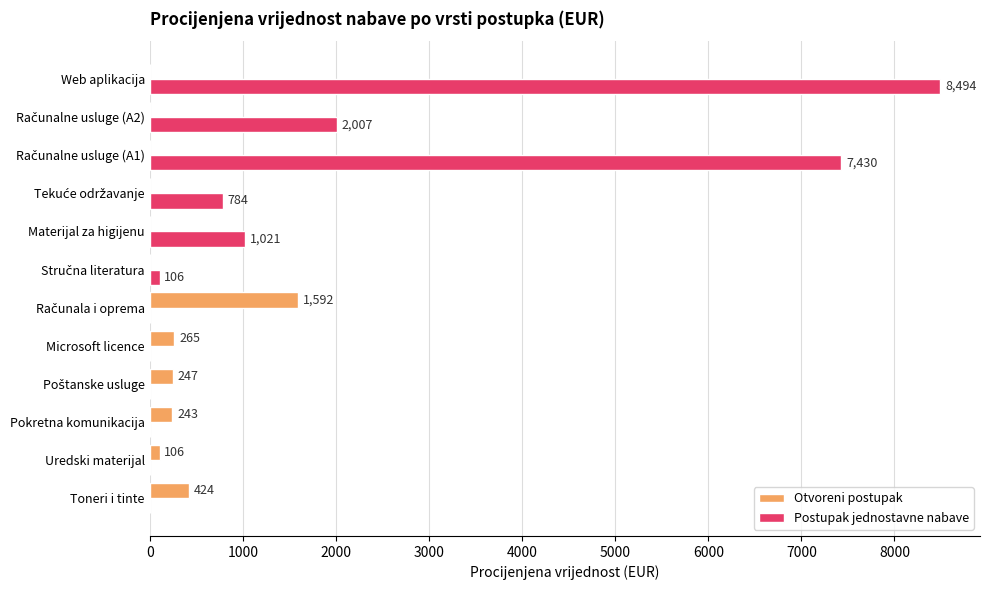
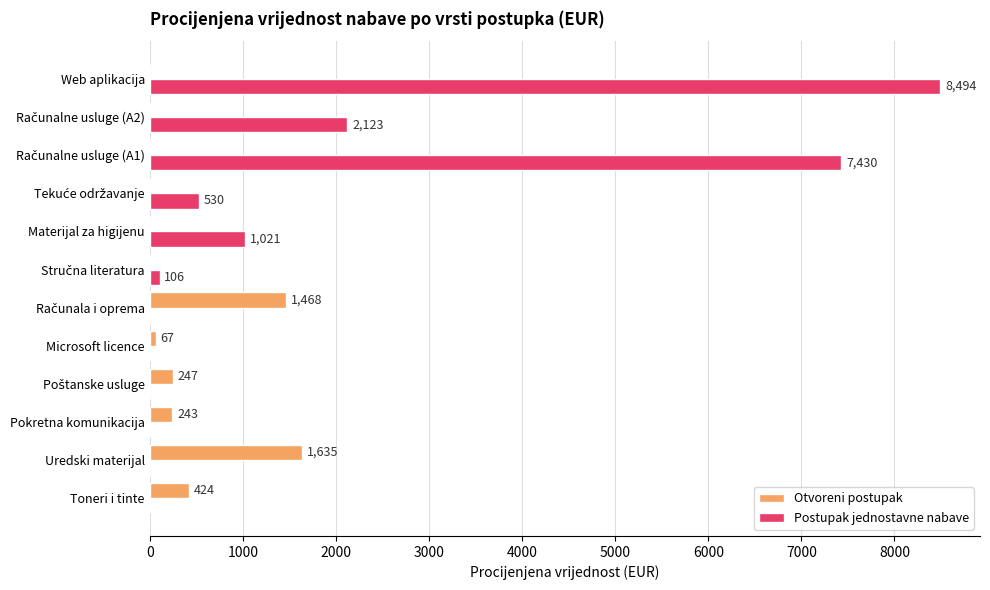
  {
    "Otvoreni postupak": {
-     "Računala i oprema": "1,592",
-     "Microsoft licence": "265",
+     "Računala i oprema": "1,468",
+     "Microsoft licence": "67",
      "Poštanske usluge": "247",
      "Pokretna komunikacija": "243",
-     "Uredski materijal": "106",
+     "Uredski materijal": "1,635",
      "Toneri i tinte": "424"
    },
    "Postupak jednostavne nabave": {
      "Web aplikacija": "8,494",
-     "Računalne usluge (A2)": "2,007",
+     "Računalne usluge (A2)": "2,123",
      "Računalne usluge (A1)": "7,430",
-     "Tekuće održavanje": "784",
+     "Tekuće održavanje": "530",
      "Materijal za higijenu": "1,021",
      "Stručna literatura": "106"
    }
  }
